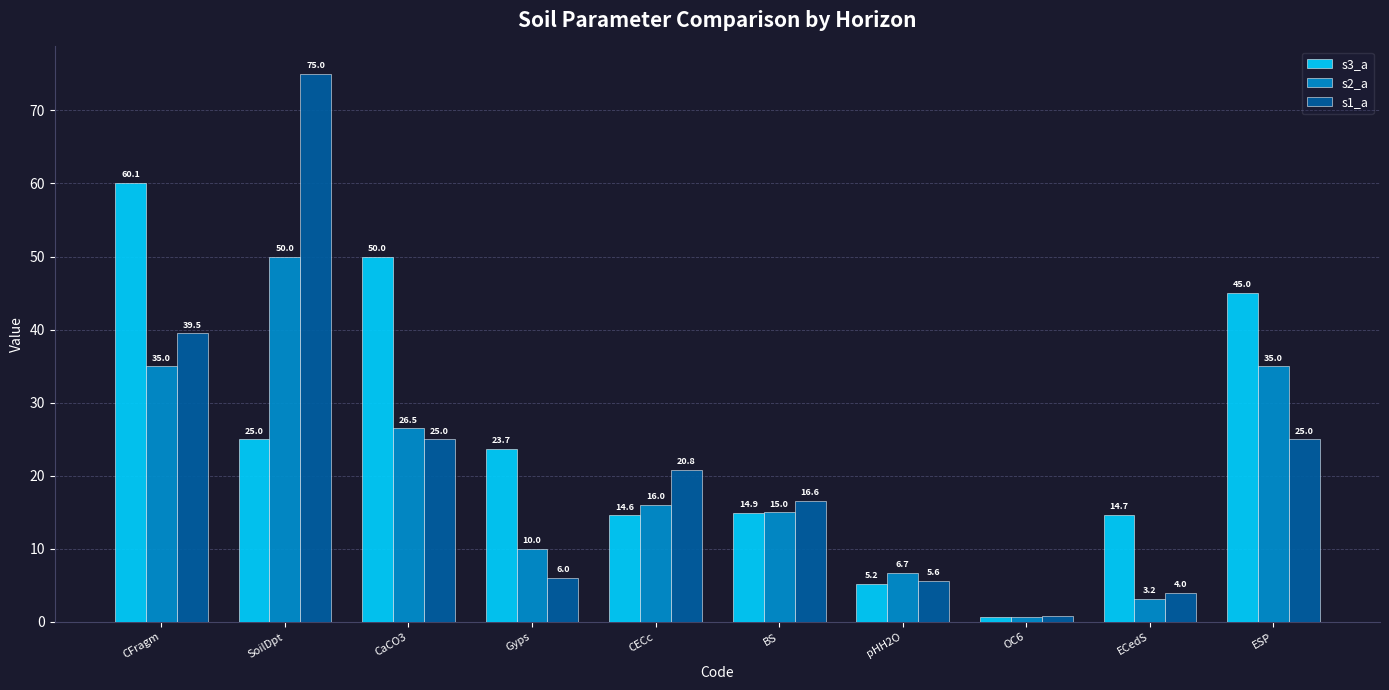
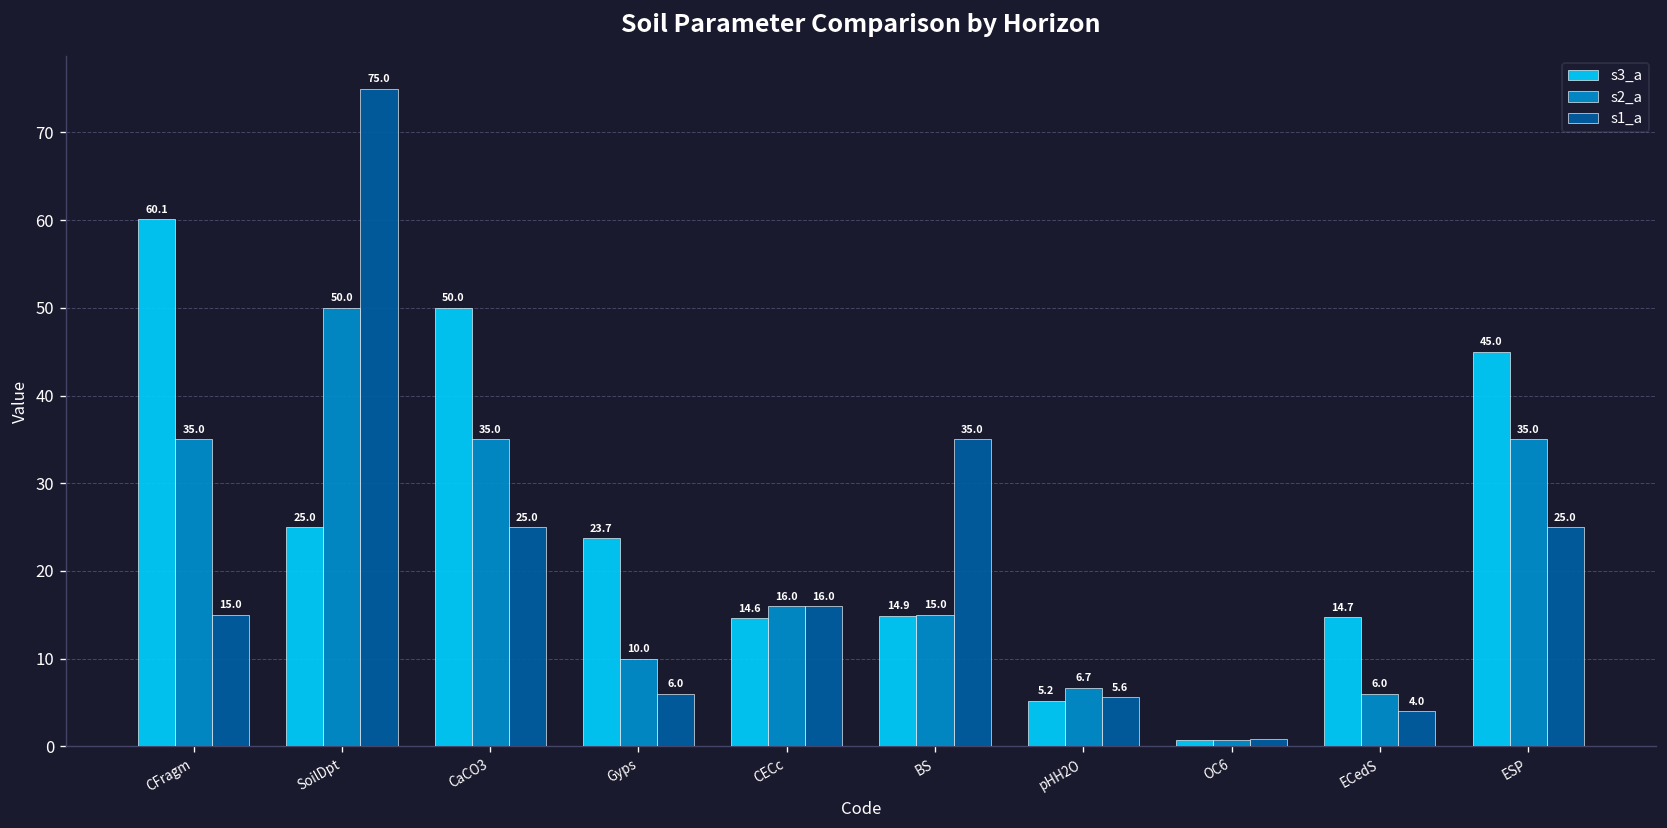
  {
    "s3_a": {
      "CFragm": 60.1,
      "SoilDpt": 25.0,
      "CaCO3": 50.0,
      "Gyps": 23.7,
      "CECc": 14.6,
      "BS": 14.9,
      "pHH2O": 5.2,
      "ECedS": 14.7,
      "ESP": 45.0
    },
    "s2_a": {
      "CFragm": 35.0,
      "SoilDpt": 50.0,
-     "CaCO3": 26.5,
+     "CaCO3": 35.0,
      "Gyps": 10.0,
      "CECc": 16.0,
      "BS": 15.0,
      "pHH2O": 6.7,
-     "ECedS": 3.2,
+     "ECedS": 6.0,
      "ESP": 35.0
    },
    "s1_a": {
-     "CFragm": 39.5,
+     "CFragm": 15.0,
      "SoilDpt": 75.0,
      "CaCO3": 25.0,
      "Gyps": 6.0,
-     "CECc": 20.8,
-     "BS": 16.6,
+     "CECc": 16.0,
+     "BS": 35.0,
      "pHH2O": 5.6,
      "ECedS": 4.0,
      "ESP": 25.0
    }
  }
